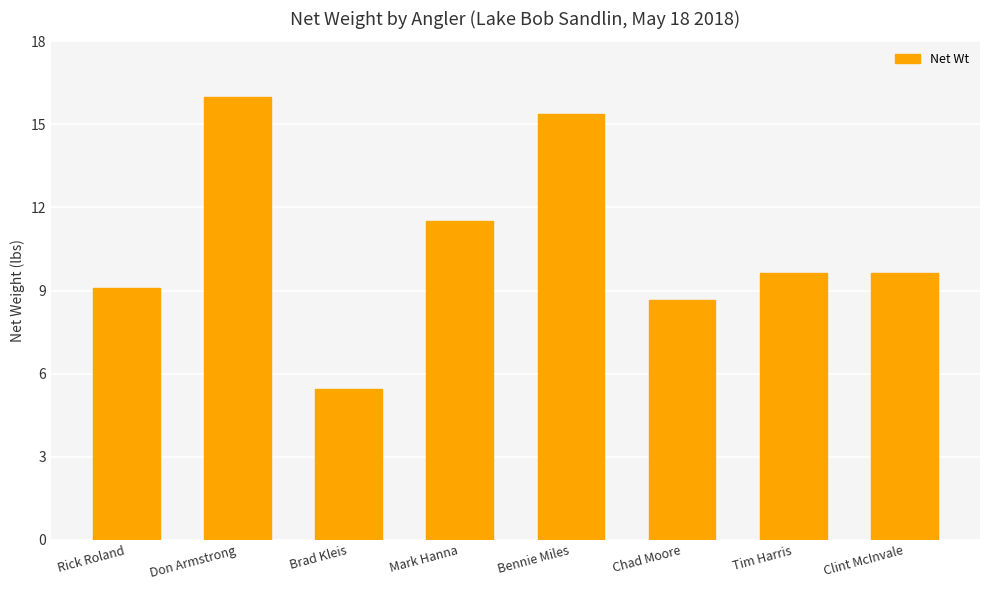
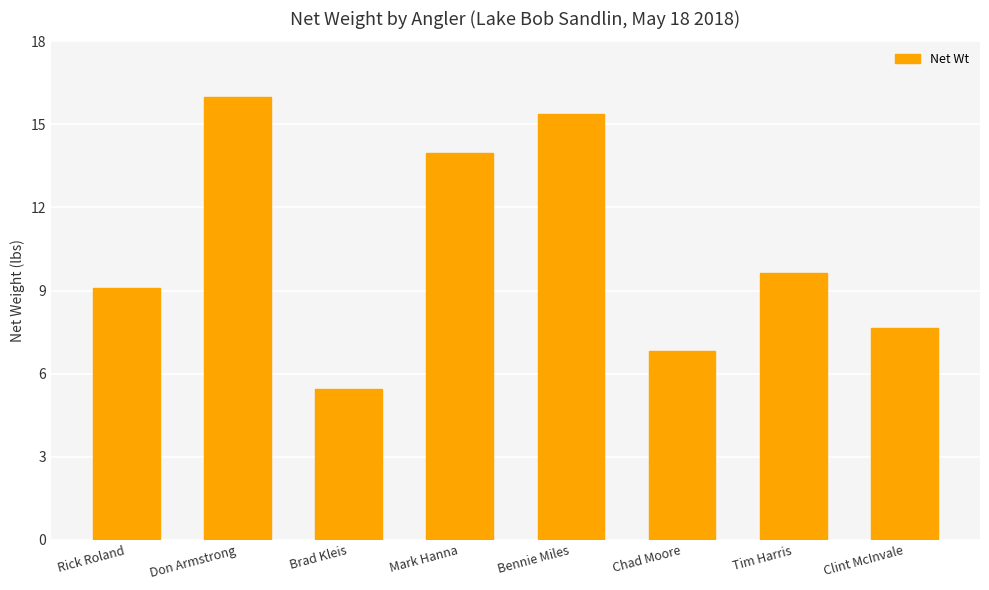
  {
    "Rick Roland": 9.1,
    "Don Armstrong": 16.0,
    "Brad Kleis": 5.5,
-   "Mark Hanna": 11.5,
+   "Mark Hanna": 14.0,
    "Bennie Miles": 15.4,
-   "Chad Moore": 8.7,
+   "Chad Moore": 6.8,
    "Tim Harris": 9.7,
-   "Clint McInvale": 9.6
+   "Clint McInvale": 7.7
  }
